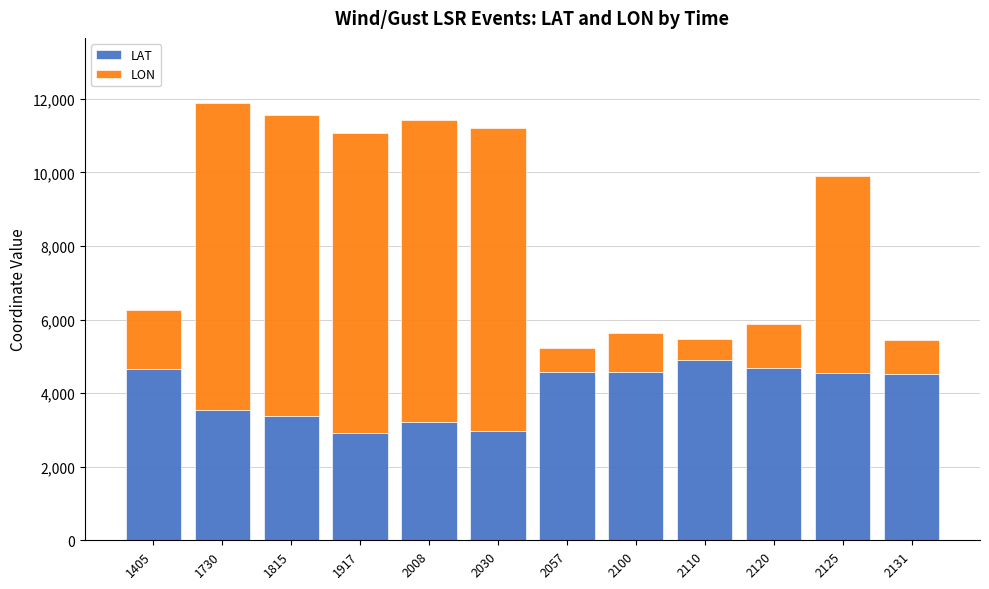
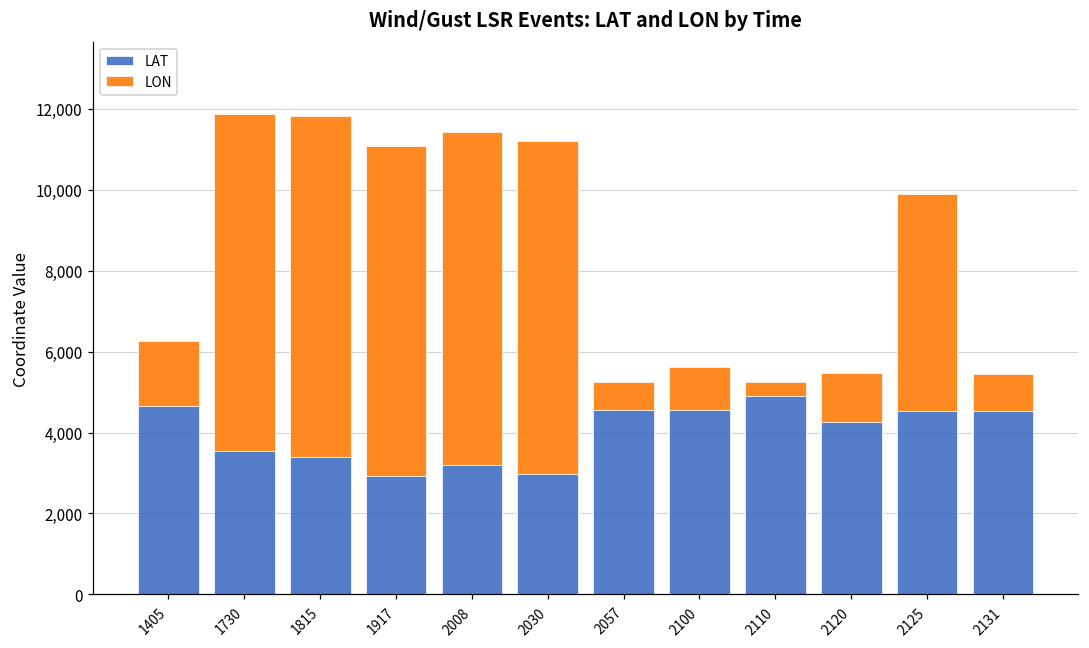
  {
    "LAT": {
      "1405": "4,600",
      "1730": "3,500",
      "1815": "3,400",
      "1917": "2,900",
      "2008": "3,200",
      "2030": "3,000",
      "2057": "4,600",
      "2100": "4,600",
      "2110": "4,900",
-     "2120": "4,700",
+     "2120": "4,300",
      "2125": "4,500",
      "2131": "4,500"
    },
    "LON": {
      "1405": "1,600",
      "1730": "8,300",
-     "1815": "8,200",
+     "1815": "8,400",
      "1917": "8,200",
      "2008": "8,200",
      "2030": "8,200",
      "2057": "700",
      "2100": "1,100",
-     "2110": "600",
+     "2110": "300",
      "2120": "1,200",
      "2125": "5,400",
      "2131": "900"
    }
  }
